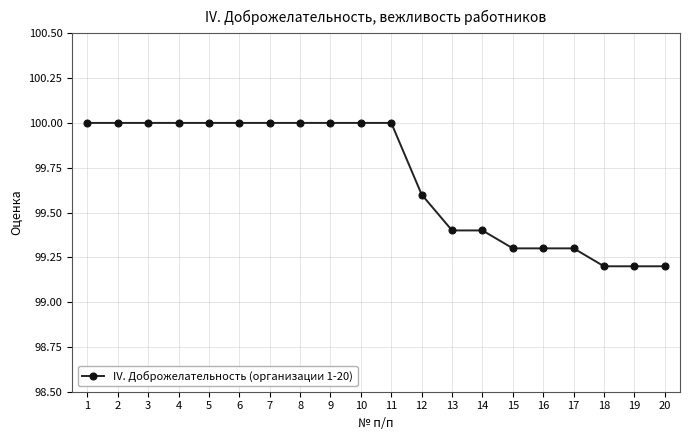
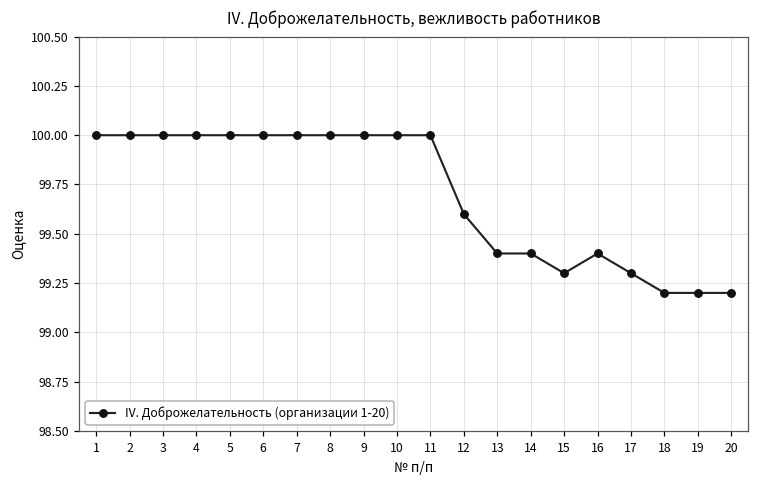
  {
    "1": 100.0,
    "2": 100.0,
    "3": 100.0,
    "4": 100.0,
    "5": 100.0,
    "6": 100.0,
    "7": 100.0,
    "8": 100.0,
    "9": 100.0,
    "10": 100.0,
    "11": 100.0,
    "12": 99.6,
    "13": 99.4,
    "14": 99.4,
    "15": 99.3,
-   "16": 99.3,
+   "16": 99.4,
    "17": 99.3,
    "18": 99.2,
    "19": 99.2,
    "20": 99.2
  }
